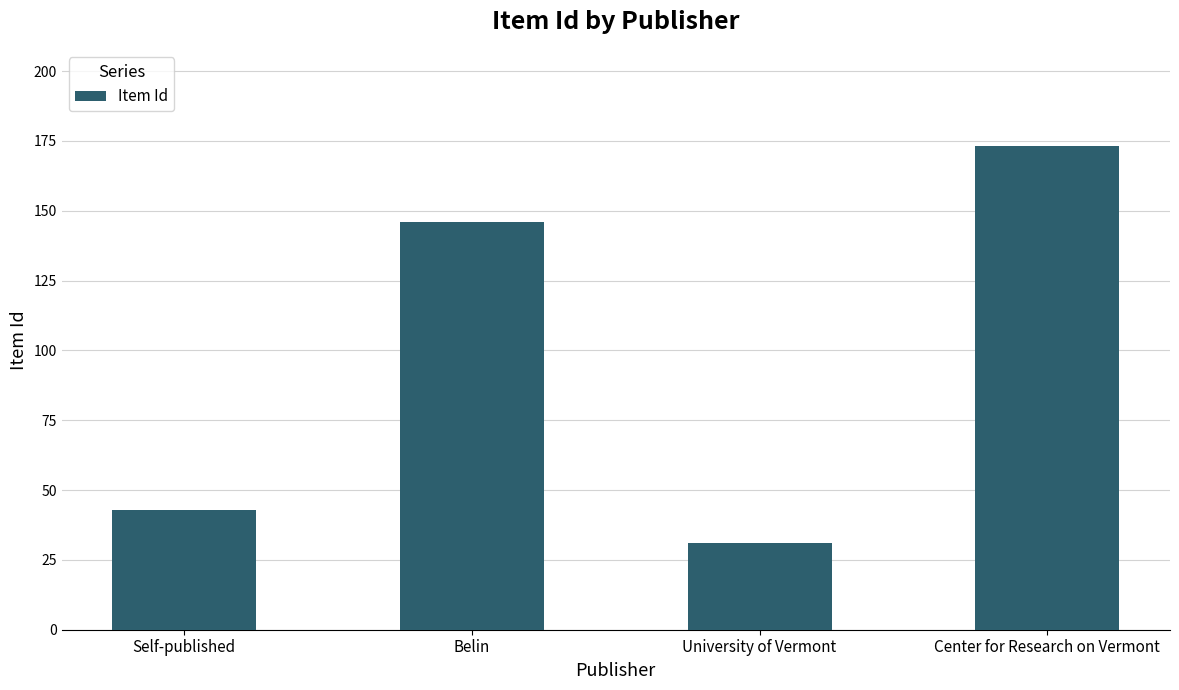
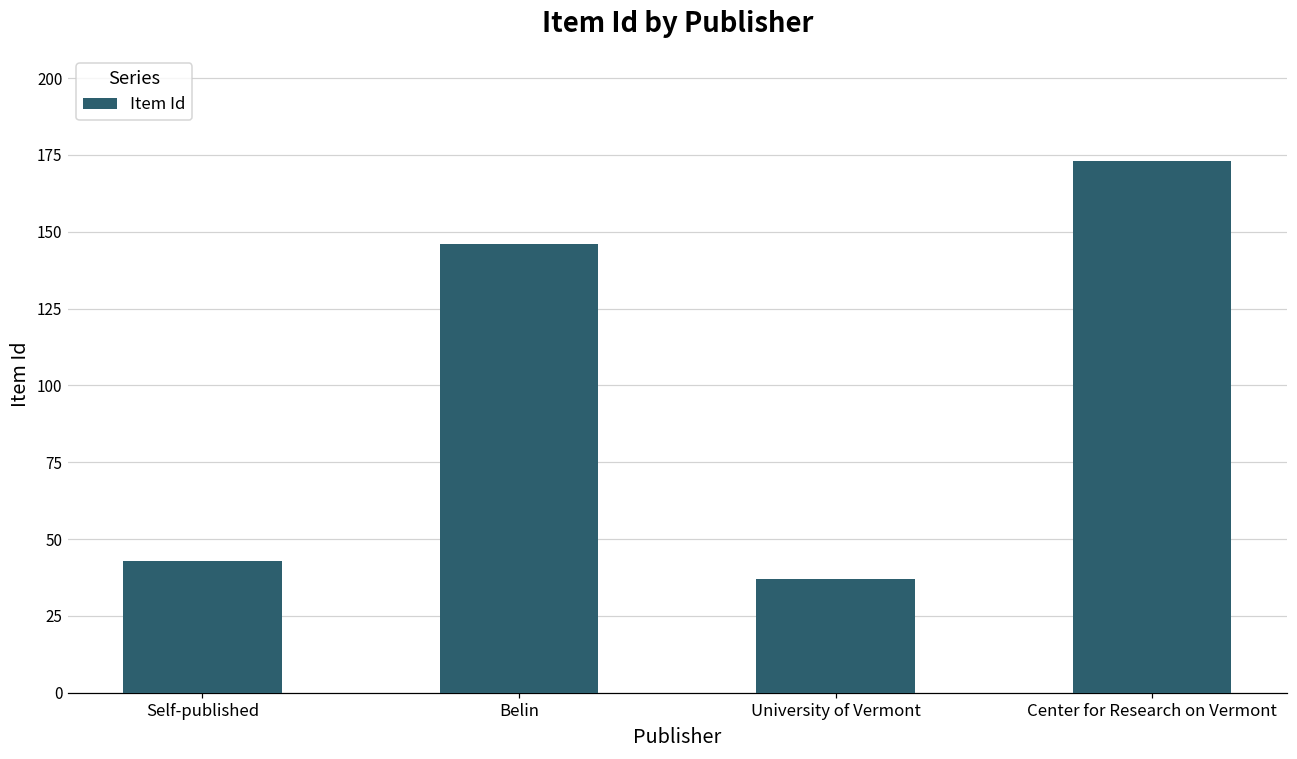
  {
    "Self-published": 43,
    "Belin": 146,
-   "University of Vermont": 31,
+   "University of Vermont": 37,
    "Center for Research on Vermont": 173
  }
